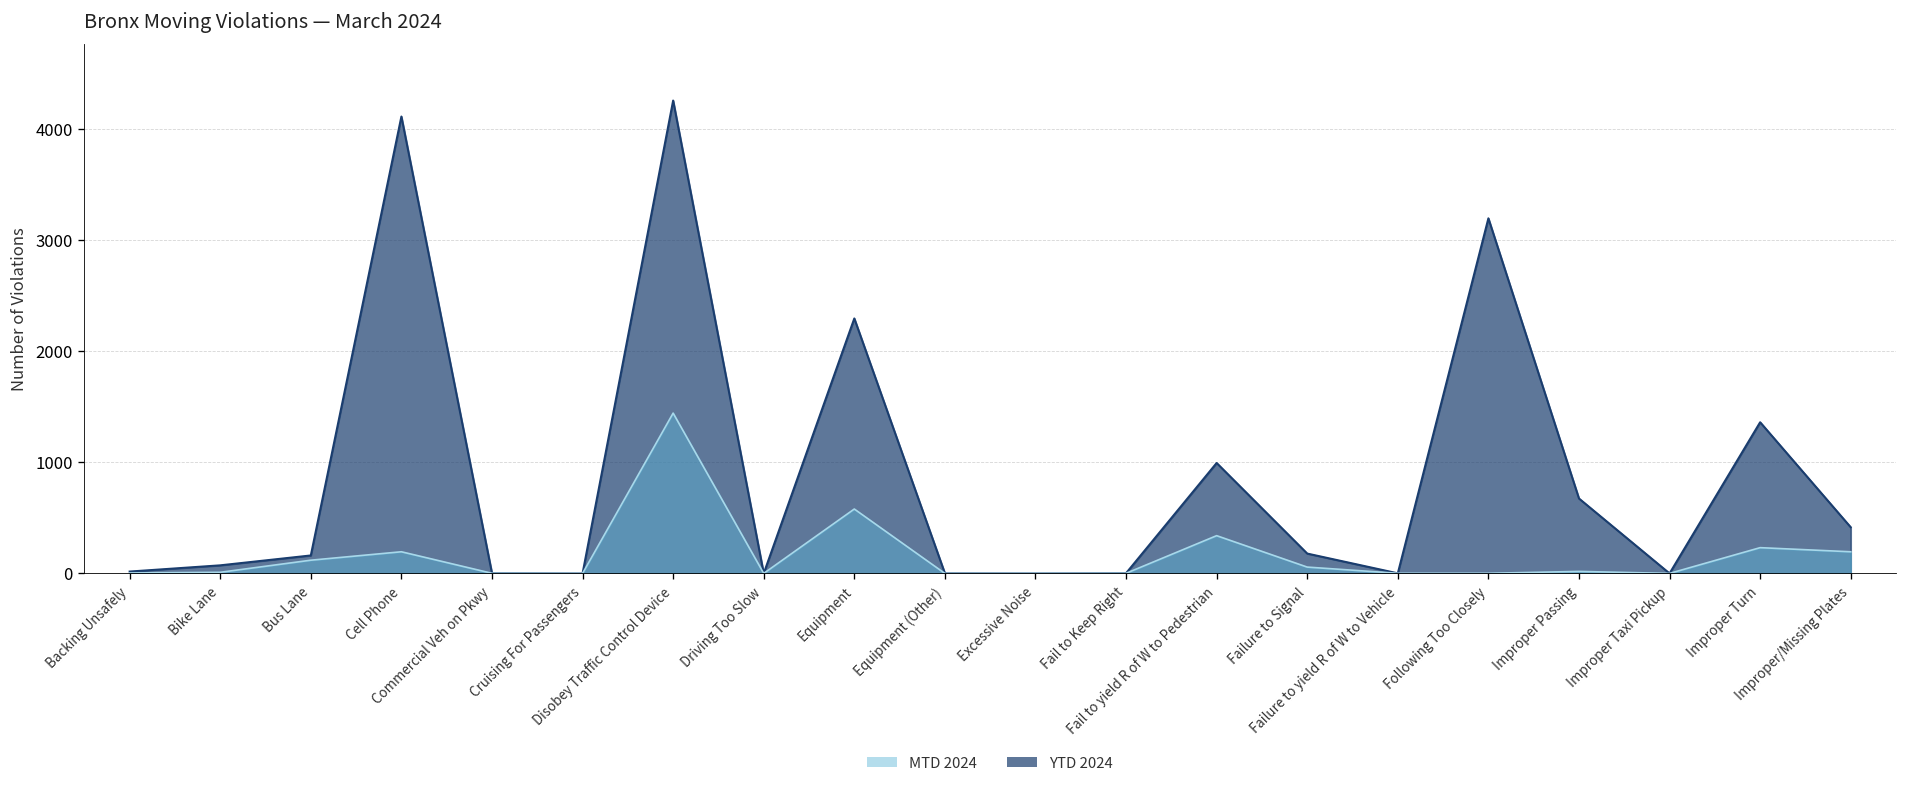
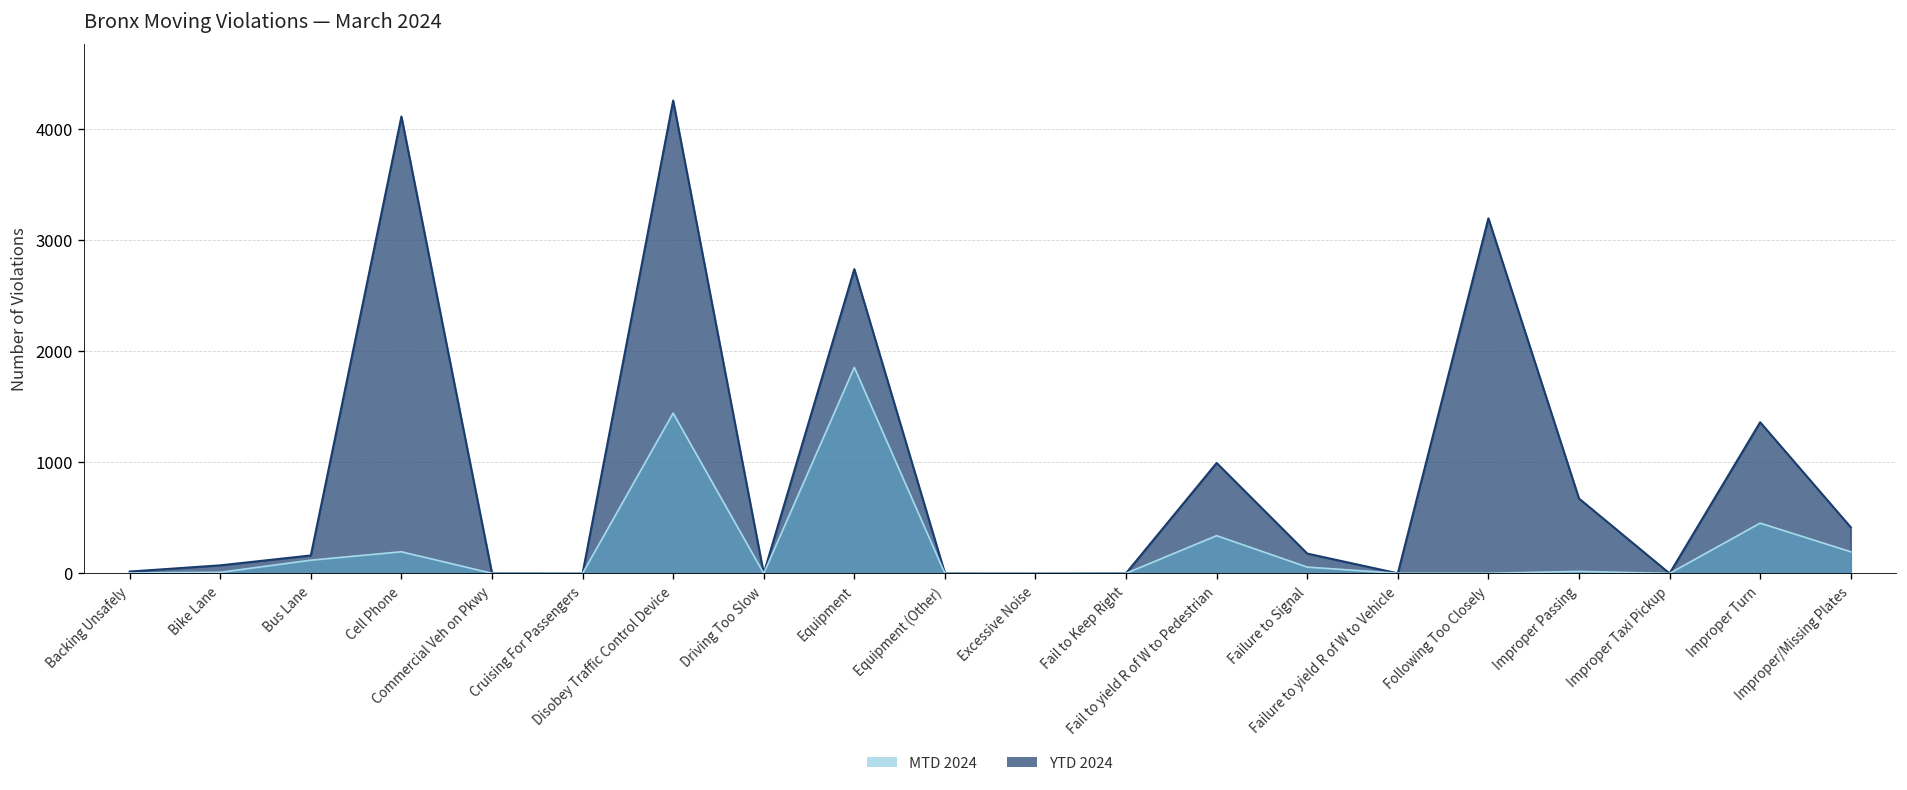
  {
    "YTD 2024": {
      "Bike Lane": 100,
      "Bus Lane": 200,
      "Cell Phone": 4100,
      "Disobey Traffic Control Device": 4300,
-     "Equipment": 2300,
+     "Equipment": 2700,
      "Fail to yield R of W to Pedestrian": 1000,
      "Failure to Signal": 200,
      "Following Too Closely": 3200,
      "Improper Passing": 700,
      "Improper Turn": 1400,
      "Improper/Missing Plates": 400
    },
    "MTD 2024": {
      "Bike Lane": 0,
      "Bus Lane": 100,
      "Cell Phone": 200,
      "Disobey Traffic Control Device": 1400,
-     "Equipment": 600,
+     "Equipment": 1900,
      "Fail to yield R of W to Pedestrian": 300,
      "Failure to Signal": 100,
      "Following Too Closely": 0,
      "Improper Passing": 0,
-     "Improper Turn": 200,
+     "Improper Turn": 500,
      "Improper/Missing Plates": 200
    }
  }
